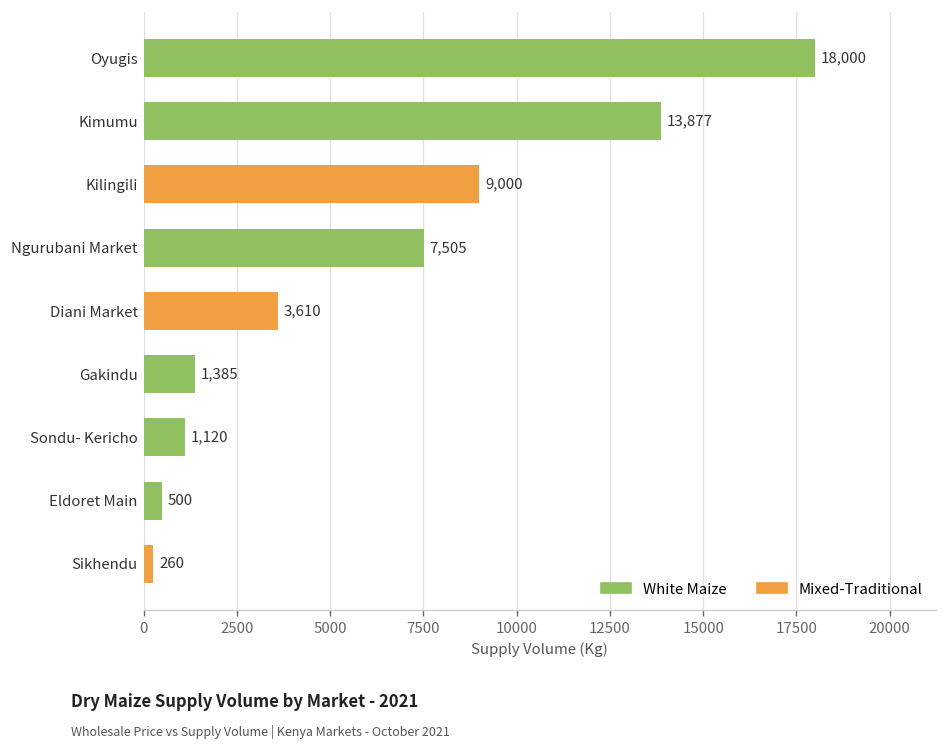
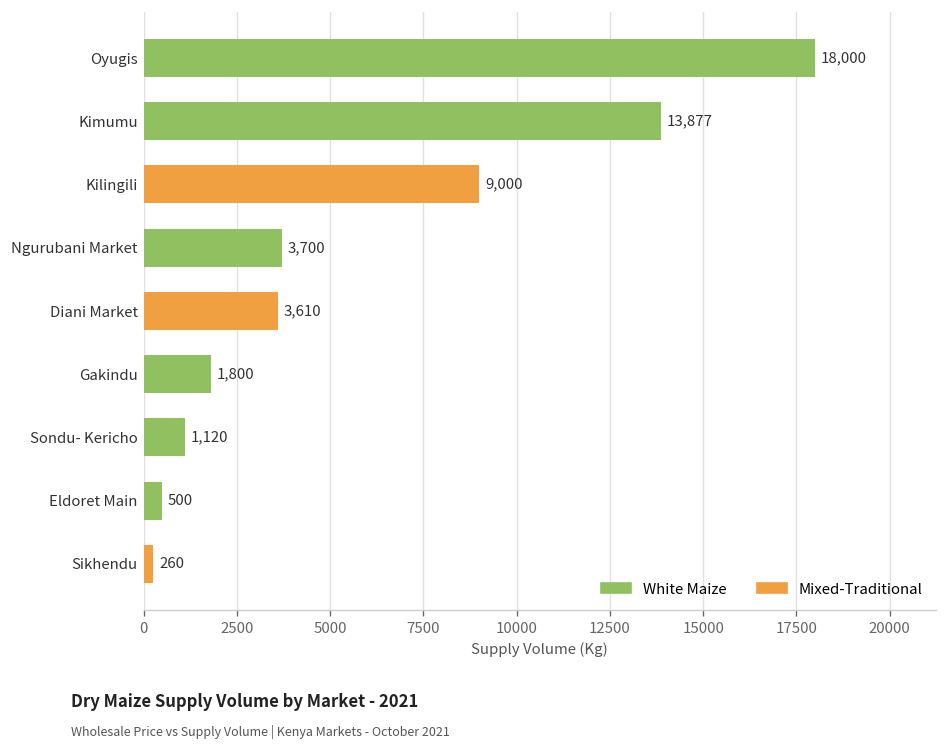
  {
    "Oyugis": "18,000",
    "Kimumu": "13,877",
    "Kilingili": "9,000",
-   "Ngurubani Market": "7,505",
+   "Ngurubani Market": "3,700",
    "Diani Market": "3,610",
-   "Gakindu": "1,385",
+   "Gakindu": "1,800",
    "Sondu- Kericho": "1,120",
    "Eldoret Main": "500",
    "Sikhendu": "260"
  }
